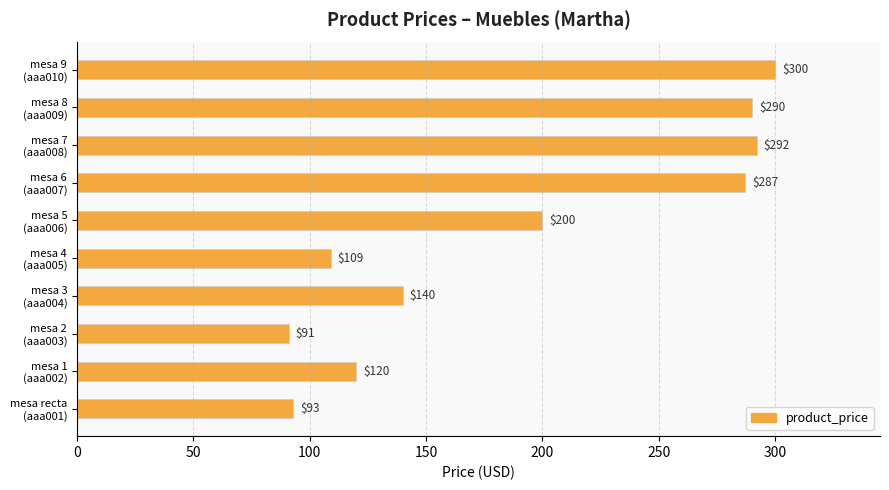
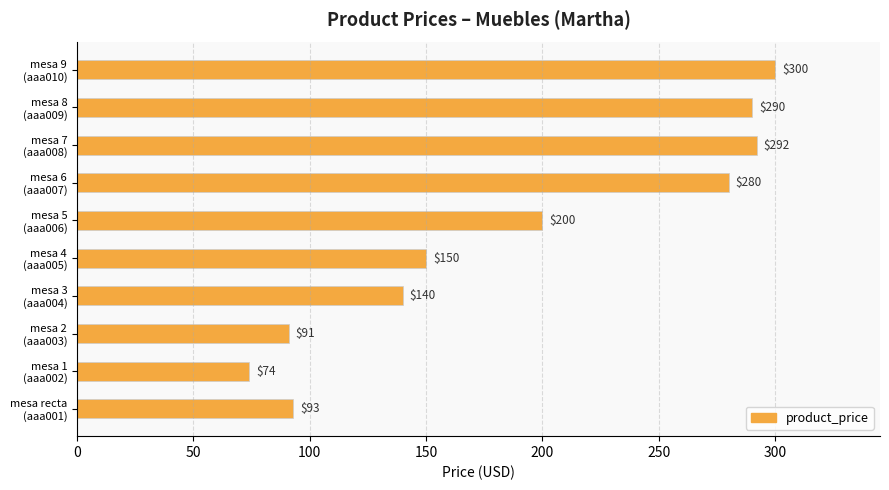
  {
    "mesa 9 (aaa010)": "$300",
    "mesa 8 (aaa009)": "$290",
    "mesa 7 (aaa008)": "$292",
-   "mesa 6 (aaa007)": "$287",
+   "mesa 6 (aaa007)": "$280",
    "mesa 5 (aaa006)": "$200",
-   "mesa 4 (aaa005)": "$109",
+   "mesa 4 (aaa005)": "$150",
    "mesa 3 (aaa004)": "$140",
    "mesa 2 (aaa003)": "$91",
-   "mesa 1 (aaa002)": "$120",
+   "mesa 1 (aaa002)": "$74",
    "mesa recta (aaa001)": "$93"
  }
